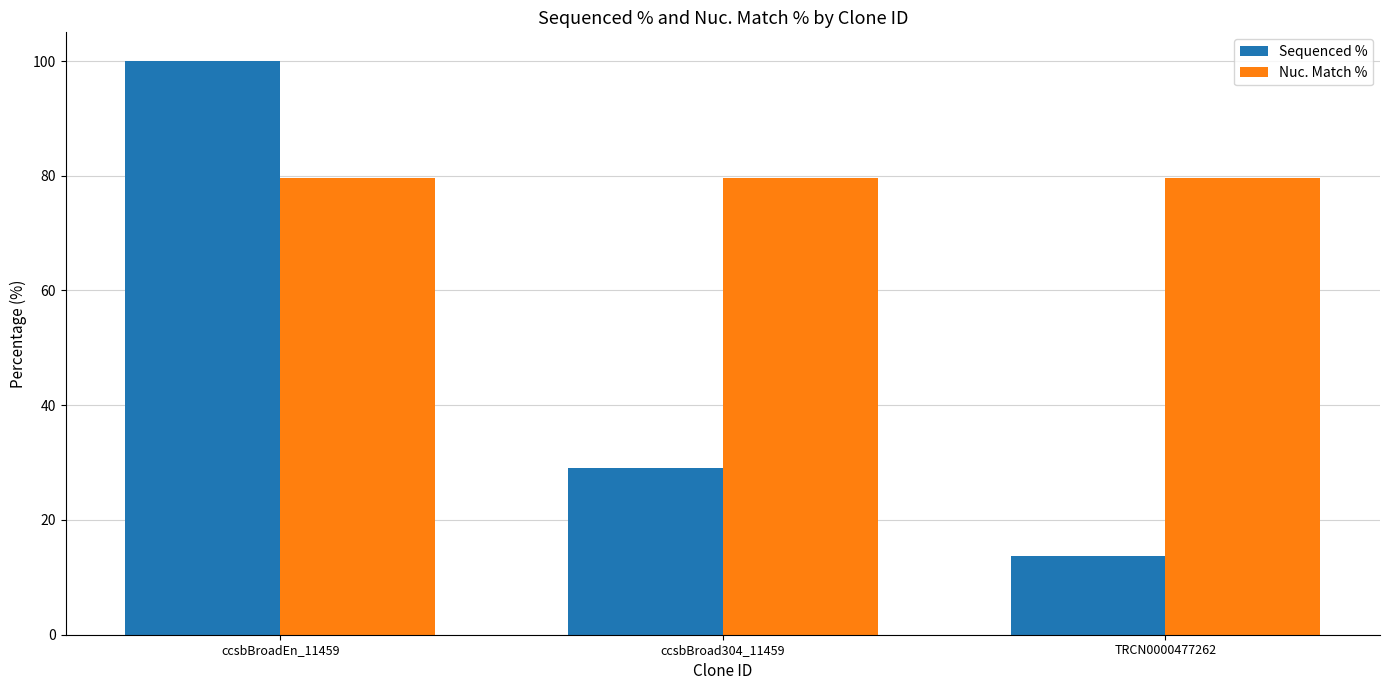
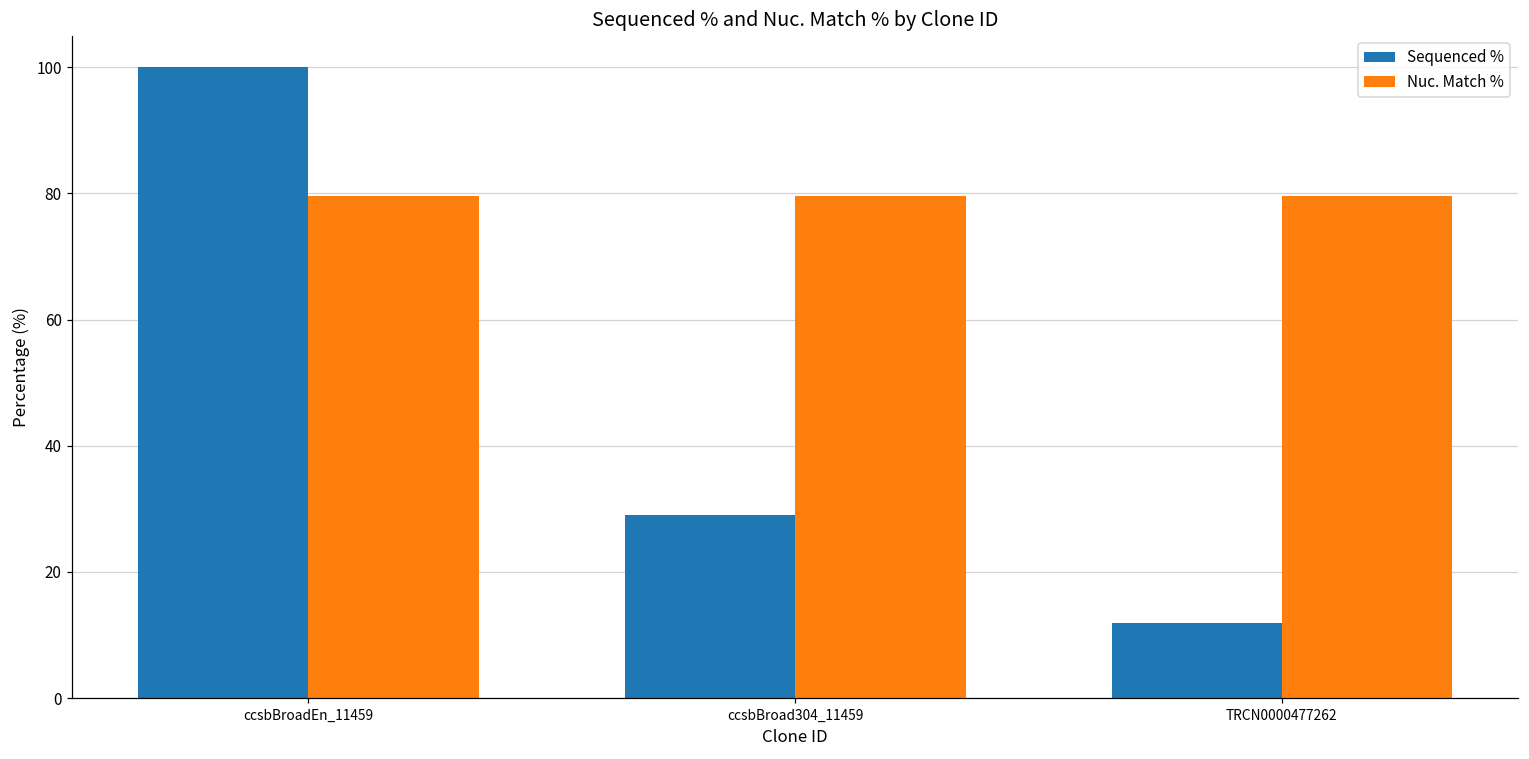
  {
    "Sequenced %": {
      "ccsbBroadEn_11459": 100,
      "ccsbBroad304_11459": 29,
-     "TRCN0000477262": 14
+     "TRCN0000477262": 12
    },
    "Nuc. Match %": {
      "ccsbBroadEn_11459": 80,
      "ccsbBroad304_11459": 80,
      "TRCN0000477262": 80
    }
  }
